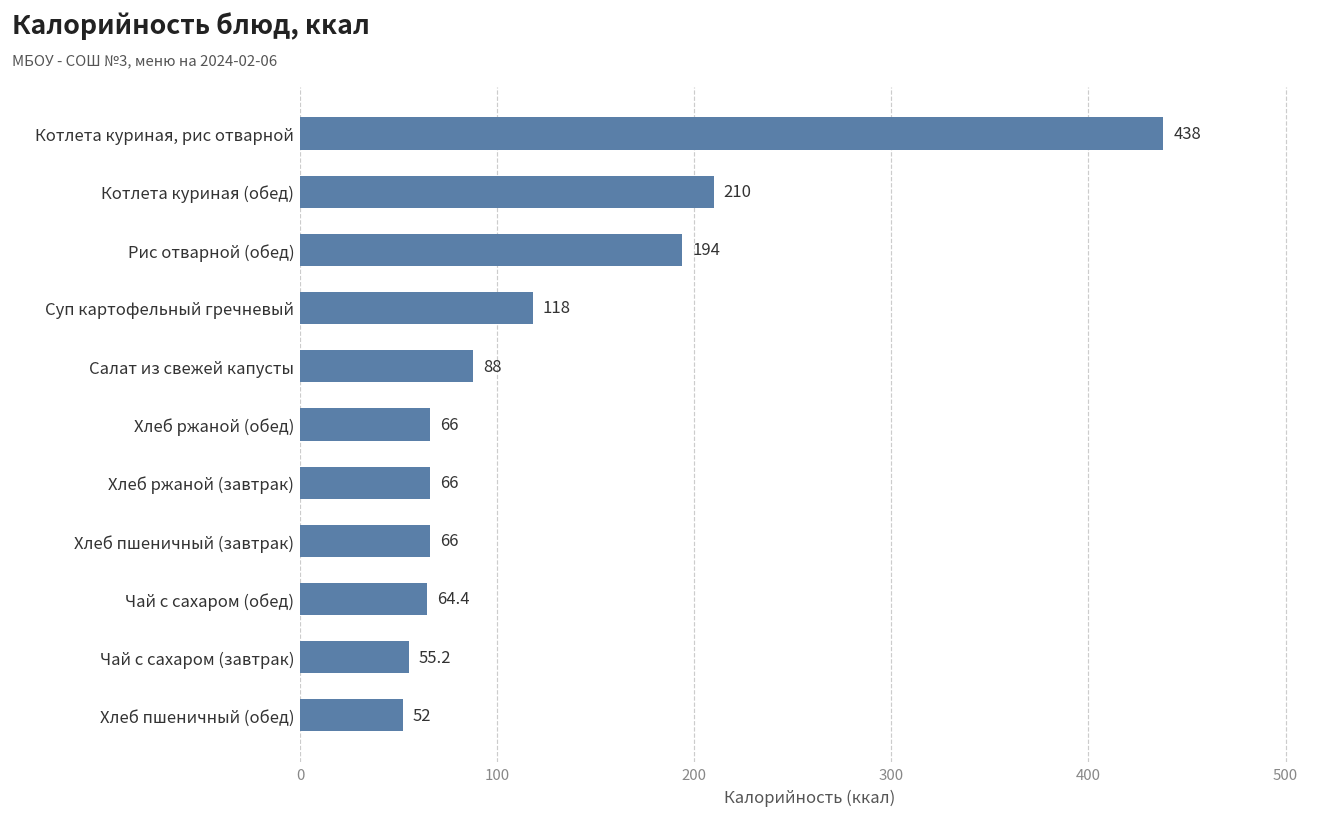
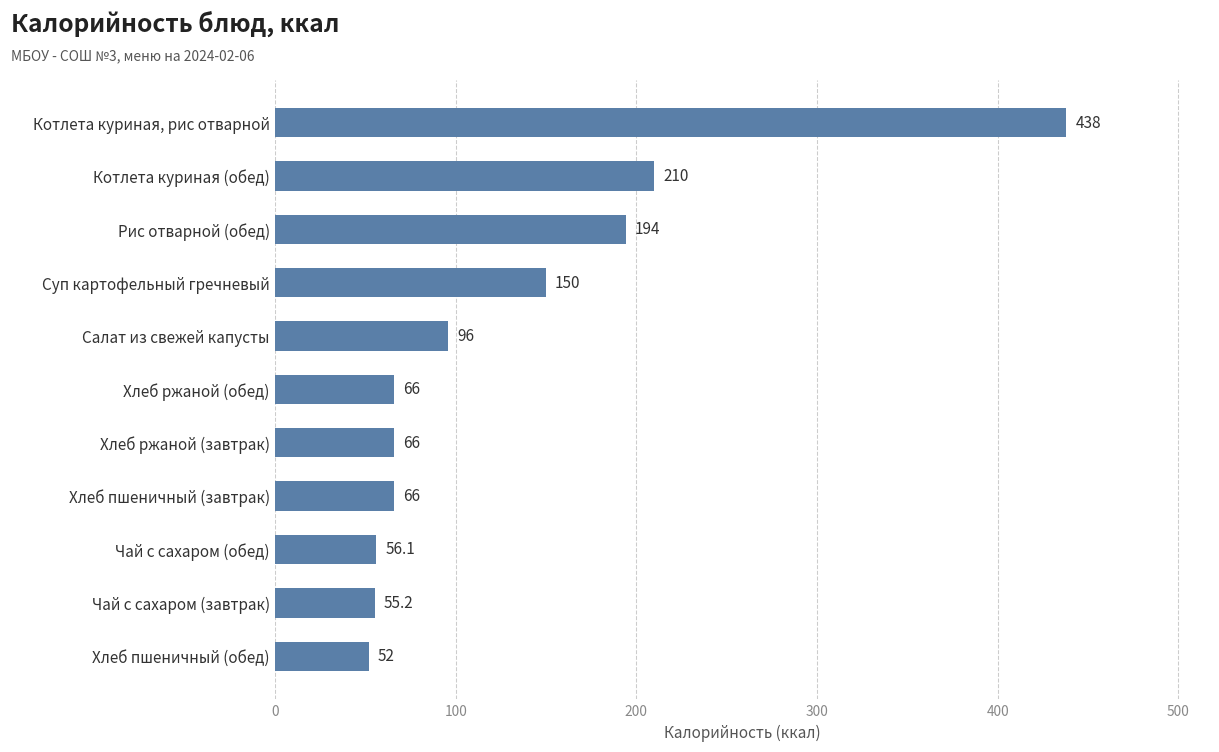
  {
    "Котлета куриная, рис отварной": 438,
    "Котлета куриная (обед)": 210,
    "Рис отварной (обед)": 194,
-   "Суп картофельный гречневый": 118,
-   "Салат из свежей капусты": 88,
+   "Суп картофельный гречневый": 150,
+   "Салат из свежей капусты": 96,
    "Хлеб ржаной (обед)": 66,
    "Хлеб ржаной (завтрак)": 66,
    "Хлеб пшеничный (завтрак)": 66,
-   "Чай с сахаром (обед)": 64.4,
+   "Чай с сахаром (обед)": 56.1,
    "Чай с сахаром (завтрак)": 55.2,
    "Хлеб пшеничный (обед)": 52
  }
